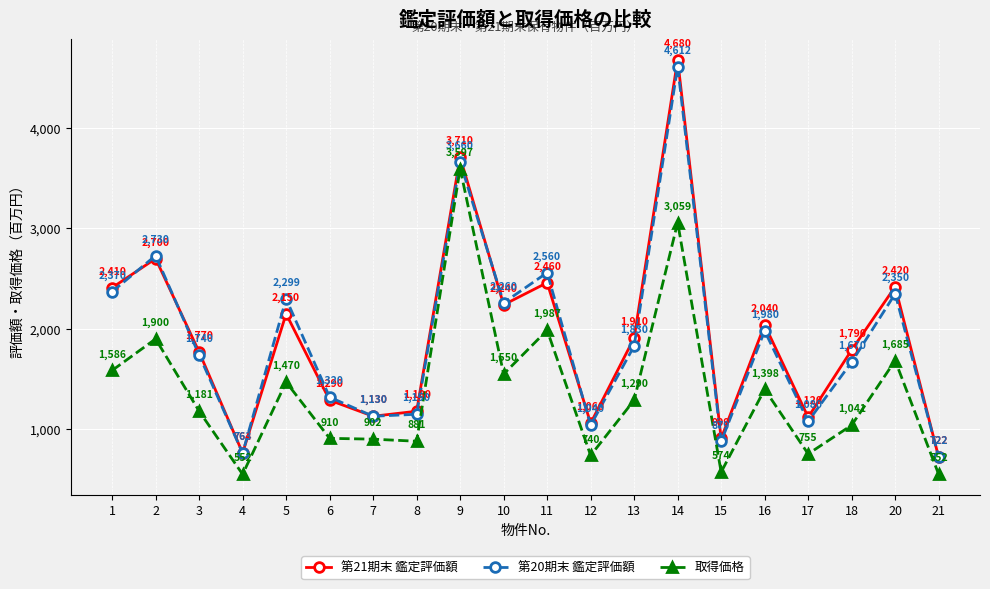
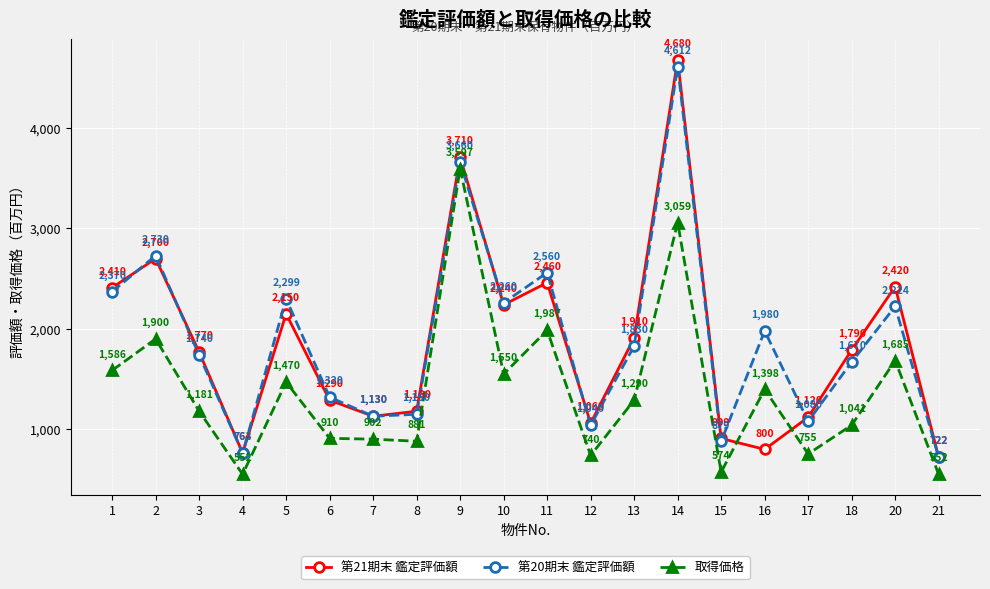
  {
    "第21期末 鑑定評価額": {
-     "16": "2,040",
+     "16": "800",
      "18": "1,790",
      "20": "2,420"
    },
    "第20期末 鑑定評価額": {
      "5": "2,299",
      "11": "2,560",
      "16": "1,980",
-     "20": "2,350"
+     "20": "2,224"
    },
    "取得価格": {
      "1": "1,586",
      "2": "1,900",
      "3": "1,181",
      "5": "1,470",
      "6": "910",
      "8": "881",
      "10": "1,550",
      "11": "1,987",
      "12": "740",
      "13": "1,290",
      "14": "3,059",
      "15": "574",
      "16": "1,398",
      "17": "755",
      "18": "1,041",
      "20": "1,685"
    }
  }
